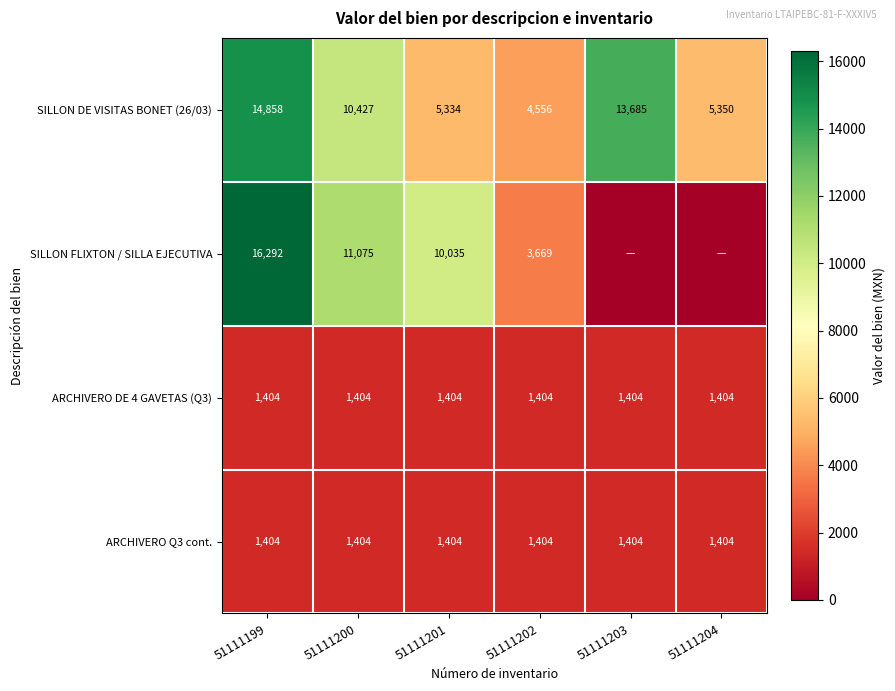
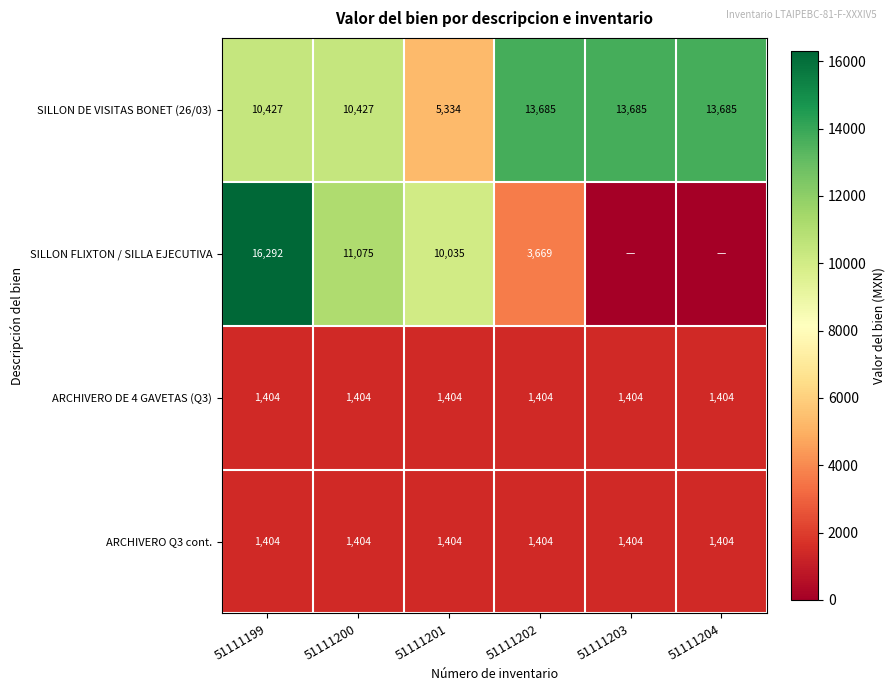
  {
    "SILLON DE VISITAS BONET (26/03)": {
-     "51111199": "14,858",
+     "51111199": "10,427",
      "51111200": "10,427",
      "51111201": "5,334",
-     "51111202": "4,556",
+     "51111202": "13,685",
      "51111203": "13,685",
-     "51111204": "5,350"
+     "51111204": "13,685"
    },
    "SILLON FLIXTON / SILLA EJECUTIVA": {
      "51111199": "16,292",
      "51111200": "11,075",
      "51111201": "10,035",
      "51111202": "3,669"
    },
    "ARCHIVERO DE 4 GAVETAS (Q3)": {
      "51111199": "1,404",
      "51111200": "1,404",
      "51111201": "1,404",
      "51111202": "1,404",
      "51111203": "1,404",
      "51111204": "1,404"
    },
    "ARCHIVERO Q3 cont.": {
      "51111199": "1,404",
      "51111200": "1,404",
      "51111201": "1,404",
      "51111202": "1,404",
      "51111203": "1,404",
      "51111204": "1,404"
    }
  }
